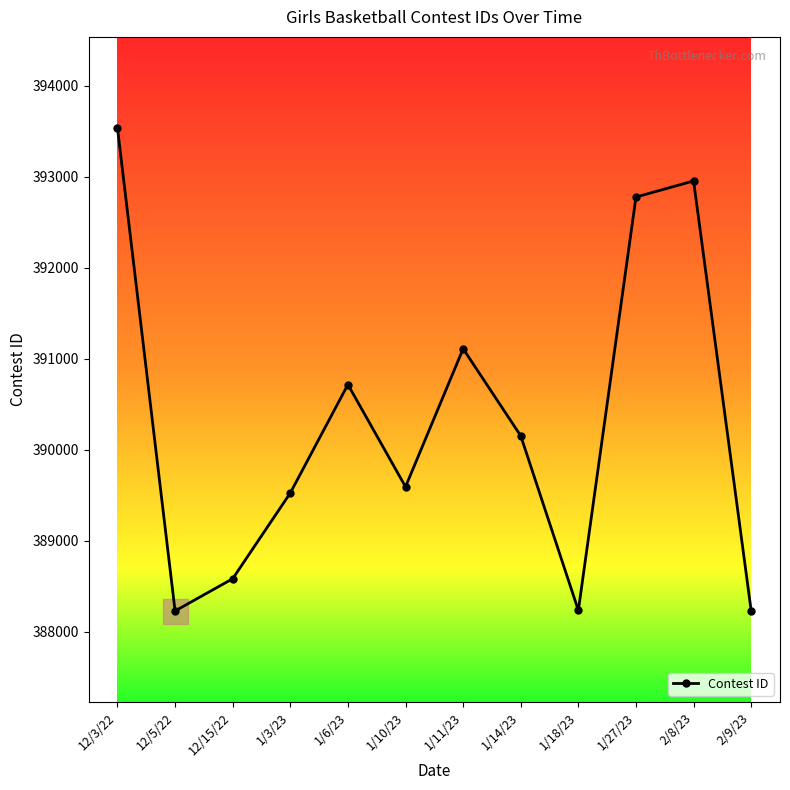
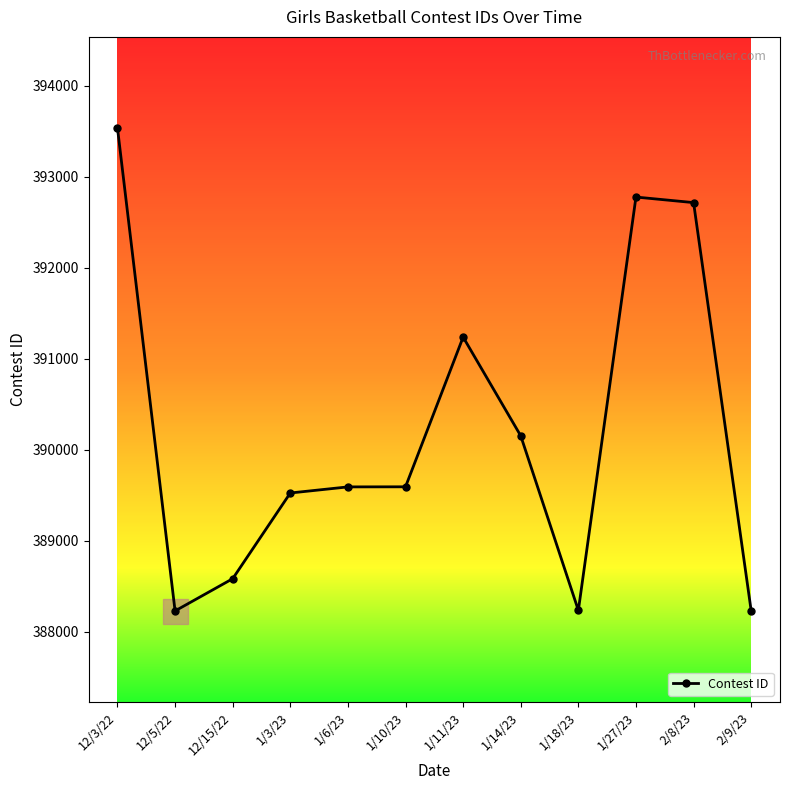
  {
    "Contest ID": {
      "12/3/22": 393500,
      "12/15/22": 388600,
      "1/3/23": 389500,
-     "1/6/23": 390700,
+     "1/6/23": 389600,
      "1/10/23": 389600,
-     "1/11/23": 391100,
+     "1/11/23": 391200,
      "1/14/23": 390200,
      "1/18/23": 388200,
      "1/27/23": 392800,
-     "2/8/23": 393000,
+     "2/8/23": 392700,
      "2/9/23": 388200
    }
  }
